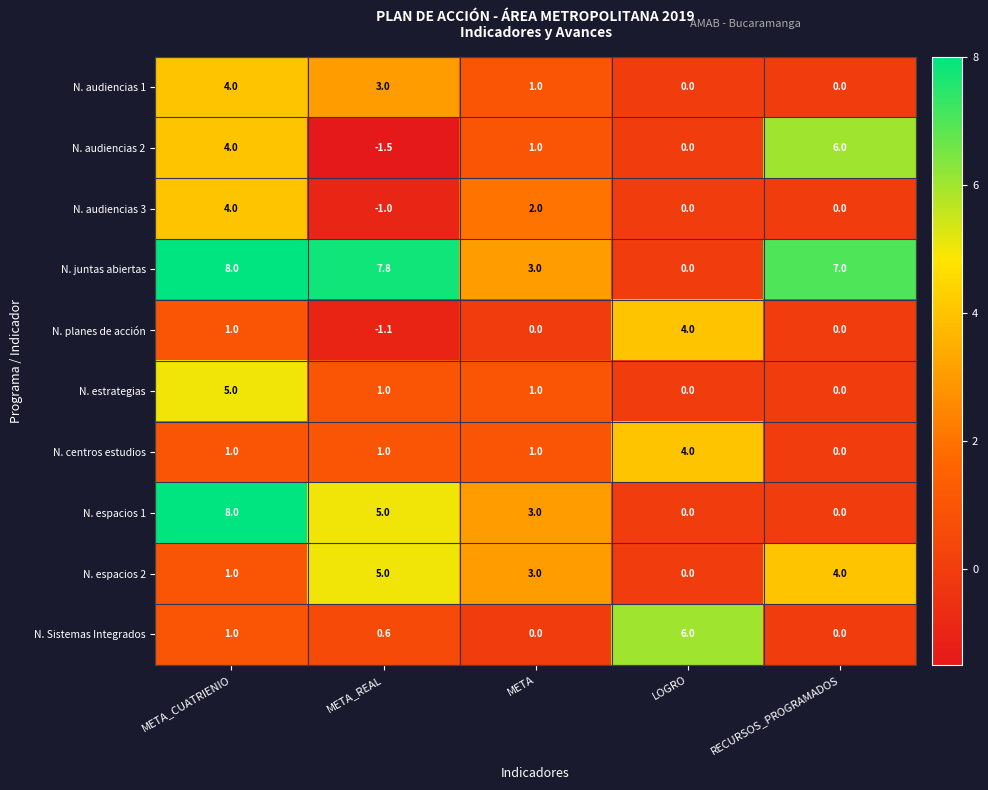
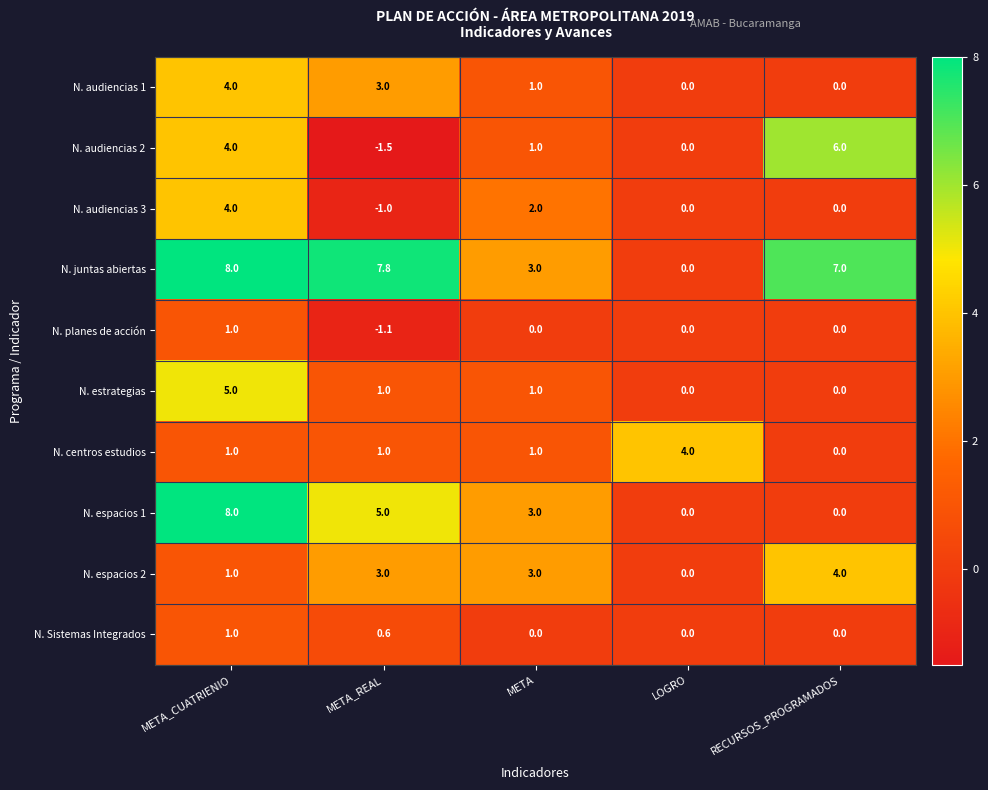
  {
    "N. audiencias 1": {
      "META_CUATRIENIO": 4.0,
      "META_REAL": 3.0,
      "META": 1.0,
      "LOGRO": 0.0,
      "RECURSOS_PROGRAMADOS": 0.0
    },
    "N. audiencias 2": {
      "META_CUATRIENIO": 4.0,
      "META_REAL": -1.5,
      "META": 1.0,
      "LOGRO": 0.0,
      "RECURSOS_PROGRAMADOS": 6.0
    },
    "N. audiencias 3": {
      "META_CUATRIENIO": 4.0,
      "META_REAL": -1.0,
      "META": 2.0,
      "LOGRO": 0.0,
      "RECURSOS_PROGRAMADOS": 0.0
    },
    "N. juntas abiertas": {
      "META_CUATRIENIO": 8.0,
      "META_REAL": 7.8,
      "META": 3.0,
      "LOGRO": 0.0,
      "RECURSOS_PROGRAMADOS": 7.0
    },
    "N. planes de acción": {
      "META_CUATRIENIO": 1.0,
      "META_REAL": -1.1,
      "META": 0.0,
-     "LOGRO": 4.0,
+     "LOGRO": 0.0,
      "RECURSOS_PROGRAMADOS": 0.0
    },
    "N. estrategias": {
      "META_CUATRIENIO": 5.0,
      "META_REAL": 1.0,
      "META": 1.0,
      "LOGRO": 0.0,
      "RECURSOS_PROGRAMADOS": 0.0
    },
    "N. centros estudios": {
      "META_CUATRIENIO": 1.0,
      "META_REAL": 1.0,
      "META": 1.0,
      "LOGRO": 4.0,
      "RECURSOS_PROGRAMADOS": 0.0
    },
    "N. espacios 1": {
      "META_CUATRIENIO": 8.0,
      "META_REAL": 5.0,
      "META": 3.0,
      "LOGRO": 0.0,
      "RECURSOS_PROGRAMADOS": 0.0
    },
    "N. espacios 2": {
      "META_CUATRIENIO": 1.0,
-     "META_REAL": 5.0,
+     "META_REAL": 3.0,
      "META": 3.0,
      "LOGRO": 0.0,
      "RECURSOS_PROGRAMADOS": 4.0
    },
    "N. Sistemas Integrados": {
      "META_CUATRIENIO": 1.0,
      "META_REAL": 0.6,
      "META": 0.0,
-     "LOGRO": 6.0,
+     "LOGRO": 0.0,
      "RECURSOS_PROGRAMADOS": 0.0
    }
  }
